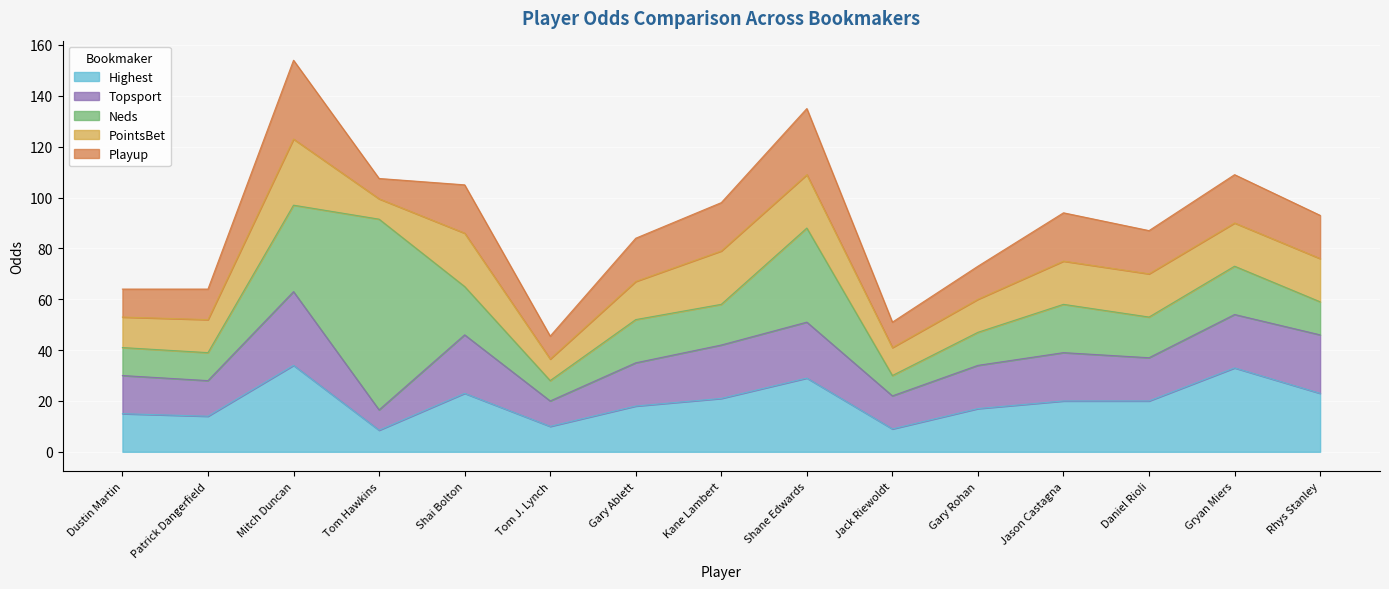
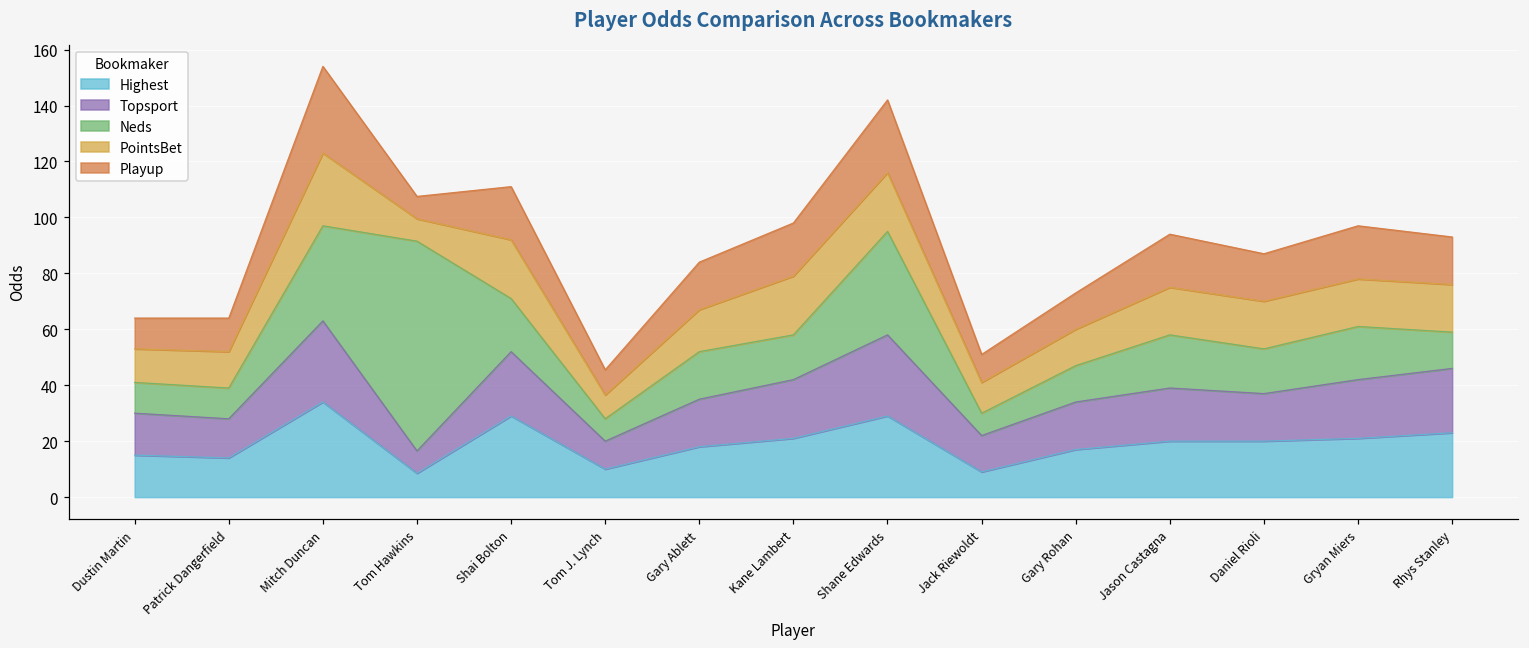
  {
    "Highest": {
      "Dustin Martin": 15,
      "Patrick Dangerfield": 14,
      "Mitch Duncan": 34,
      "Tom Hawkins": 9,
-     "Shai Bolton": 23,
+     "Shai Bolton": 29,
      "Tom J. Lynch": 10,
      "Gary Ablett": 18,
      "Kane Lambert": 21,
      "Shane Edwards": 29,
      "Jack Riewoldt": 9,
      "Gary Rohan": 17,
      "Jason Castagna": 20,
      "Daniel Rioli": 20,
-     "Gryan Miers": 33,
+     "Gryan Miers": 21,
      "Rhys Stanley": 23
    },
    "Topsport": {
      "Dustin Martin": 15,
      "Patrick Dangerfield": 14,
      "Mitch Duncan": 29,
      "Tom Hawkins": 8,
      "Shai Bolton": 23,
      "Tom J. Lynch": 10,
      "Gary Ablett": 17,
      "Kane Lambert": 21,
-     "Shane Edwards": 22,
+     "Shane Edwards": 29,
      "Jack Riewoldt": 13,
      "Gary Rohan": 17,
      "Jason Castagna": 19,
      "Daniel Rioli": 17,
      "Gryan Miers": 21,
      "Rhys Stanley": 23
    },
    "Neds": {
      "Dustin Martin": 11,
      "Patrick Dangerfield": 11,
      "Mitch Duncan": 34,
      "Tom Hawkins": 75,
      "Shai Bolton": 19,
      "Tom J. Lynch": 8,
      "Gary Ablett": 17,
      "Kane Lambert": 16,
      "Shane Edwards": 37,
      "Jack Riewoldt": 8,
      "Gary Rohan": 13,
      "Jason Castagna": 19,
      "Daniel Rioli": 16,
      "Gryan Miers": 19,
      "Rhys Stanley": 13
    }
  }
